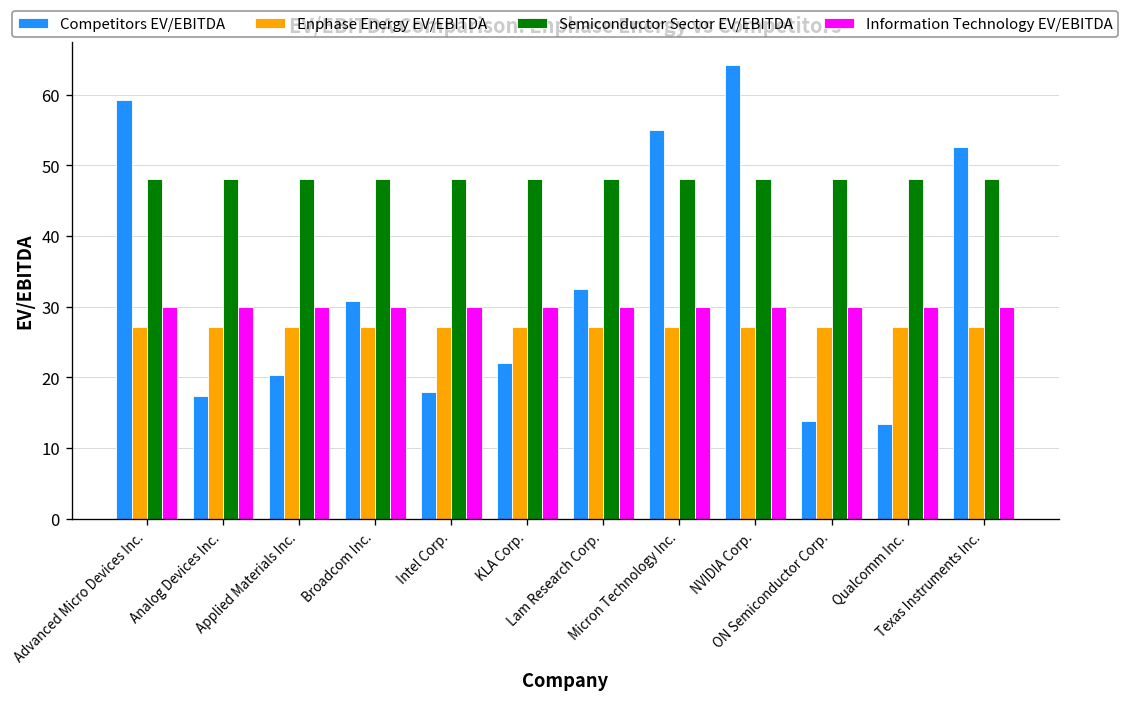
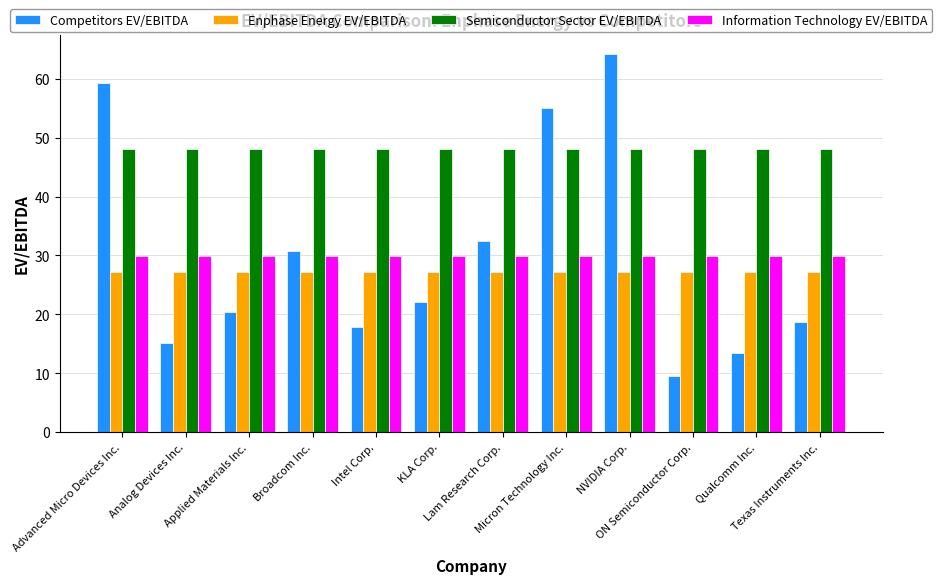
  {
    "Competitors EV/EBITDA": {
      "Advanced Micro Devices Inc.": 59,
-     "Analog Devices Inc.": 17,
+     "Analog Devices Inc.": 15,
      "Applied Materials Inc.": 20,
      "Broadcom Inc.": 31,
      "Intel Corp.": 18,
      "KLA Corp.": 22,
      "Lam Research Corp.": 33,
      "Micron Technology Inc.": 55,
      "NVIDIA Corp.": 64,
-     "ON Semiconductor Corp.": 14,
+     "ON Semiconductor Corp.": 10,
      "Qualcomm Inc.": 13,
-     "Texas Instruments Inc.": 53
+     "Texas Instruments Inc.": 19
    },
    "Enphase Energy EV/EBITDA": {
      "Advanced Micro Devices Inc.": 27,
      "Analog Devices Inc.": 27,
      "Applied Materials Inc.": 27,
      "Broadcom Inc.": 27,
      "Intel Corp.": 27,
      "KLA Corp.": 27,
      "Lam Research Corp.": 27,
      "Micron Technology Inc.": 27,
      "NVIDIA Corp.": 27,
      "ON Semiconductor Corp.": 27,
      "Qualcomm Inc.": 27,
      "Texas Instruments Inc.": 27
    },
    "Semiconductor Sector EV/EBITDA": {
      "Advanced Micro Devices Inc.": 48,
      "Analog Devices Inc.": 48,
      "Applied Materials Inc.": 48,
      "Broadcom Inc.": 48,
      "Intel Corp.": 48,
      "KLA Corp.": 48,
      "Lam Research Corp.": 48,
      "Micron Technology Inc.": 48,
      "NVIDIA Corp.": 48,
      "ON Semiconductor Corp.": 48,
      "Qualcomm Inc.": 48,
      "Texas Instruments Inc.": 48
    },
    "Information Technology EV/EBITDA": {
      "Advanced Micro Devices Inc.": 30,
      "Analog Devices Inc.": 30,
      "Applied Materials Inc.": 30,
      "Broadcom Inc.": 30,
      "Intel Corp.": 30,
      "KLA Corp.": 30,
      "Lam Research Corp.": 30,
      "Micron Technology Inc.": 30,
      "NVIDIA Corp.": 30,
      "ON Semiconductor Corp.": 30,
      "Qualcomm Inc.": 30,
      "Texas Instruments Inc.": 30
    }
  }
